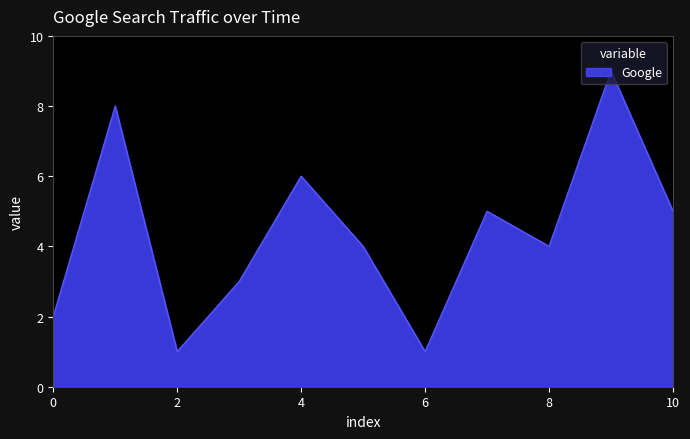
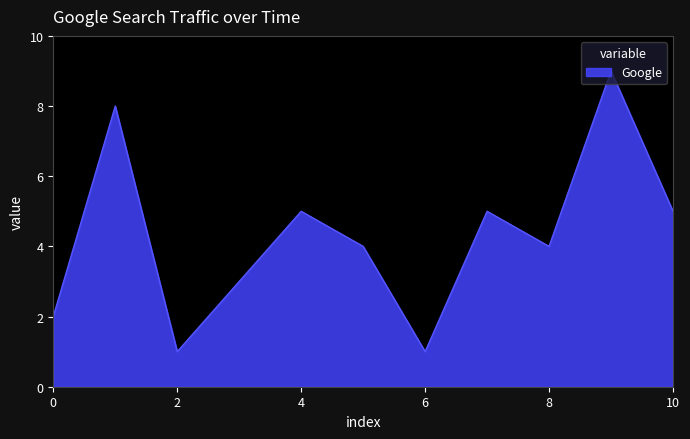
  {
    "0": 2,
    "2": 1,
-   "4": 6,
+   "4": 5,
    "6": 1,
    "8": 4,
    "10": 5
  }
